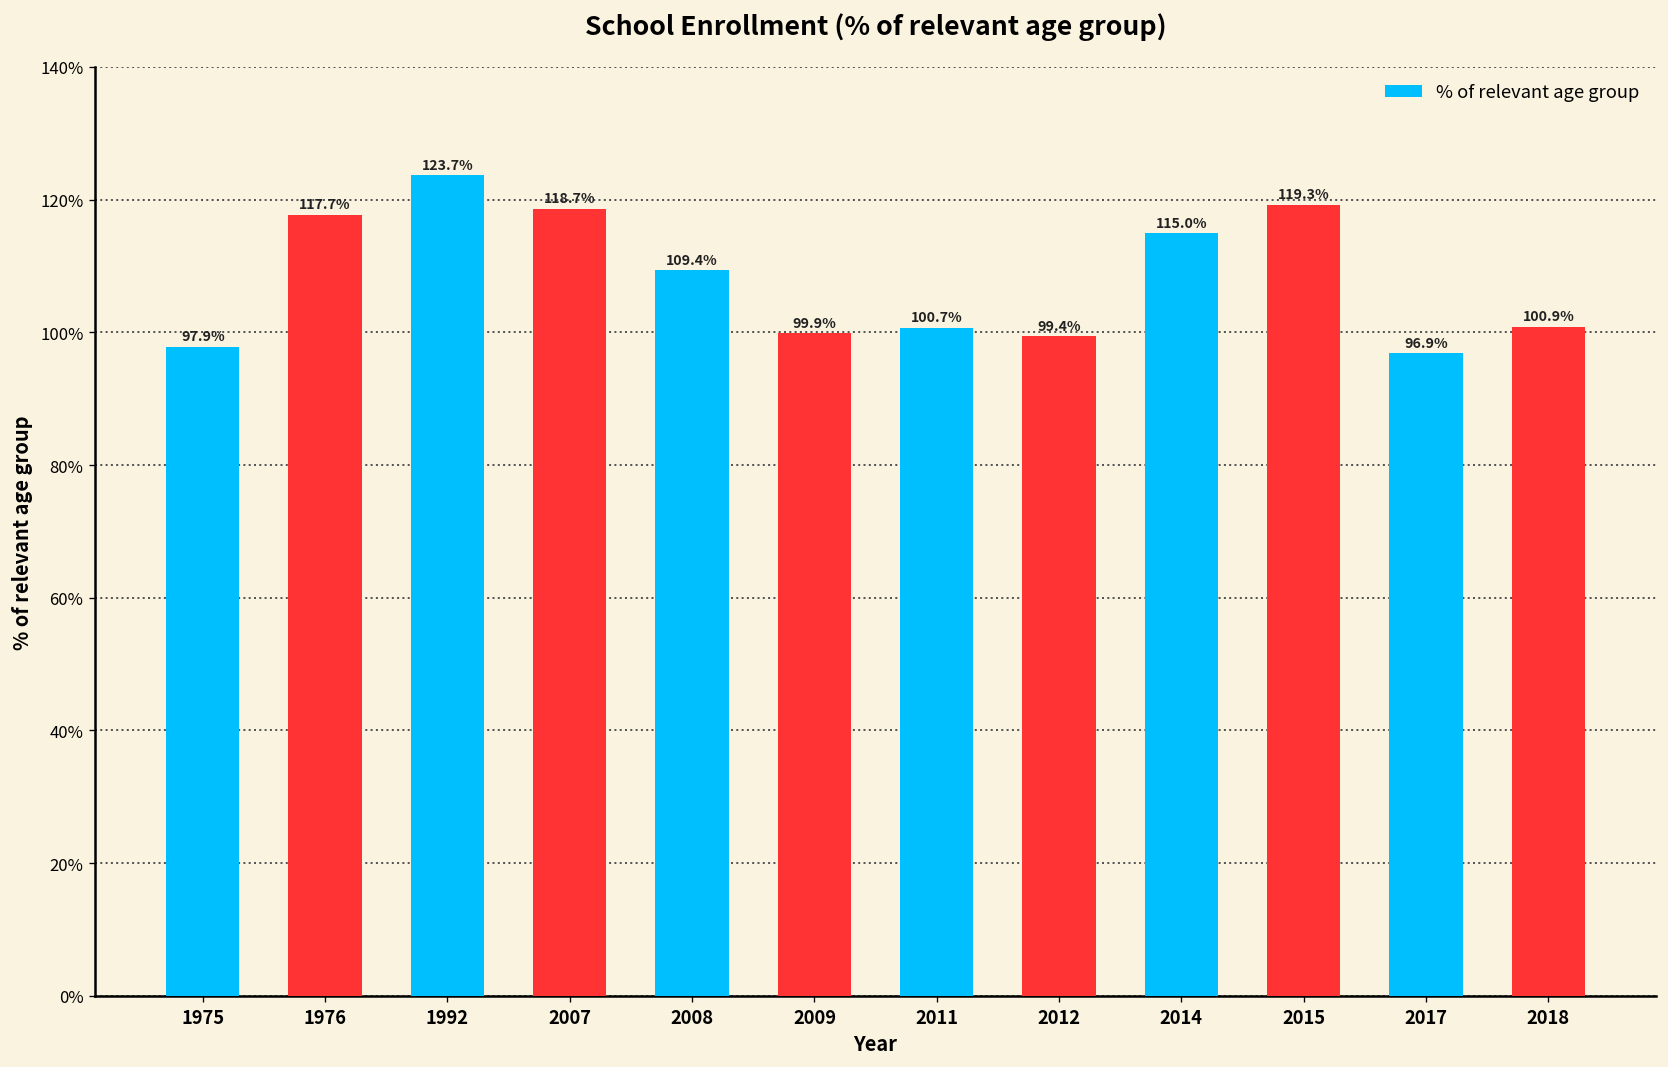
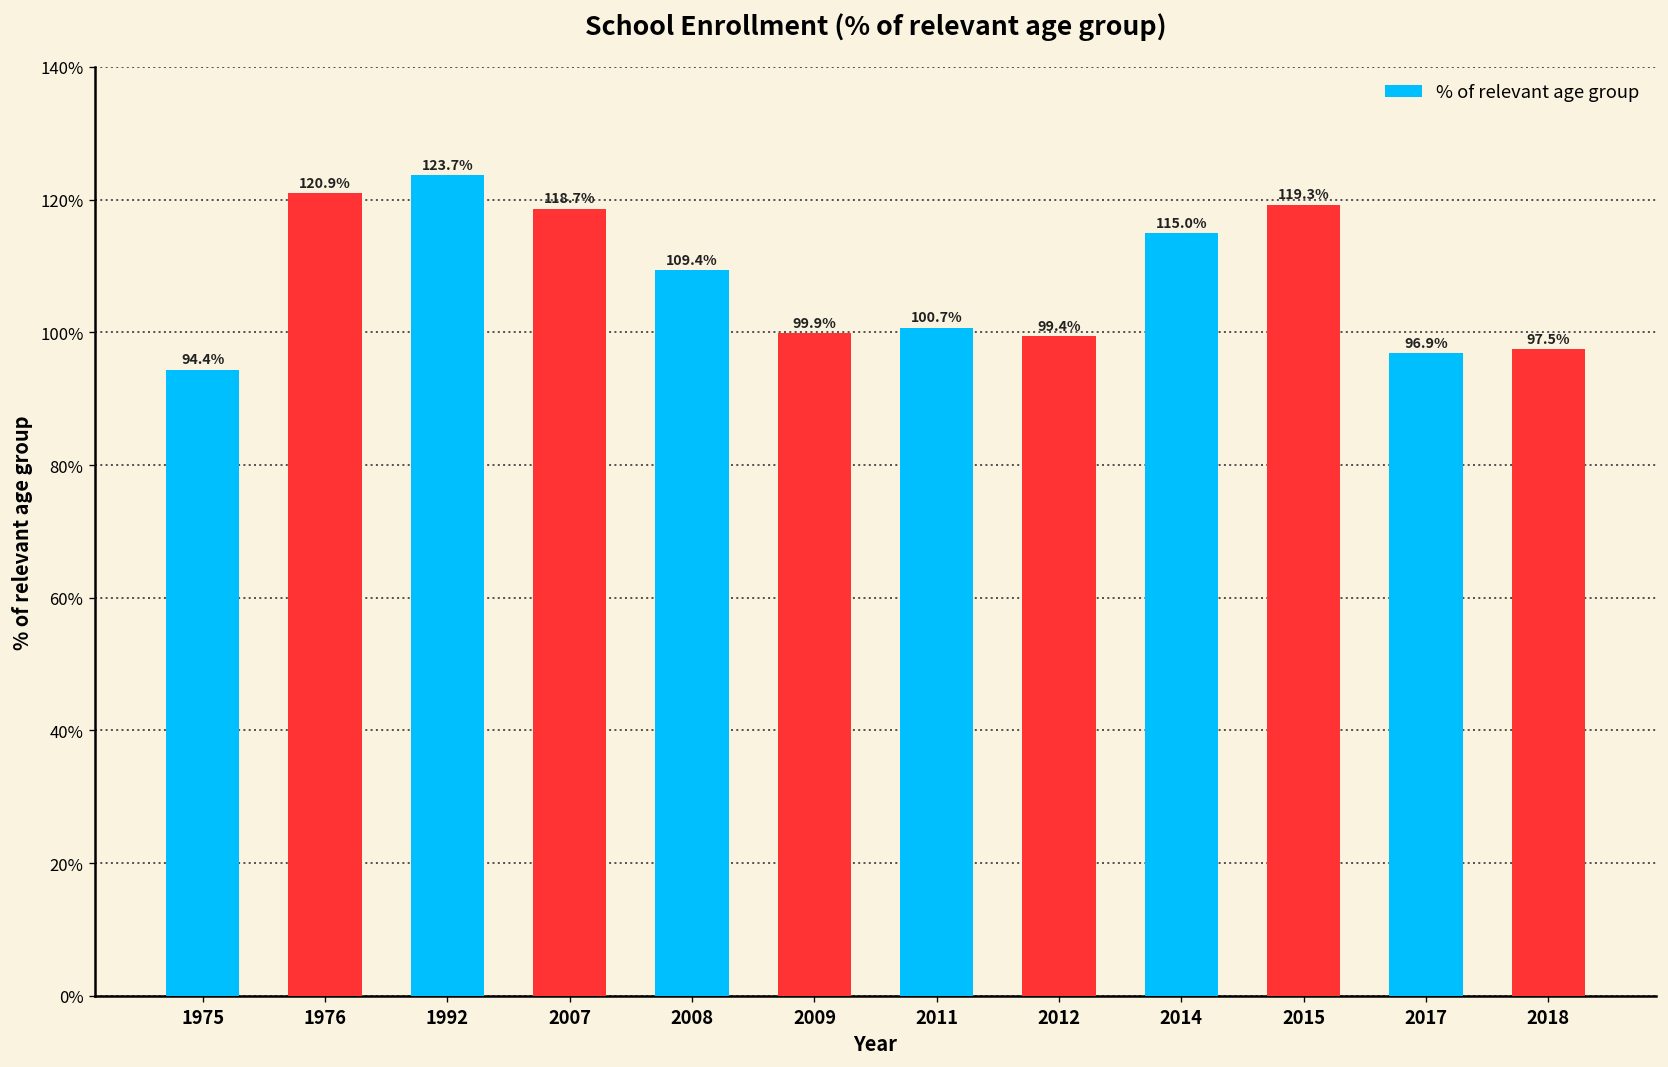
  {
-   "1975": "97.9%",
-   "1976": "117.7%",
+   "1975": "94.4%",
+   "1976": "120.9%",
    "1992": "123.7%",
    "2007": "118.7%",
    "2008": "109.4%",
    "2009": "99.9%",
    "2011": "100.7%",
    "2012": "99.4%",
    "2014": "115.0%",
    "2015": "119.3%",
    "2017": "96.9%",
-   "2018": "100.9%"
+   "2018": "97.5%"
  }
